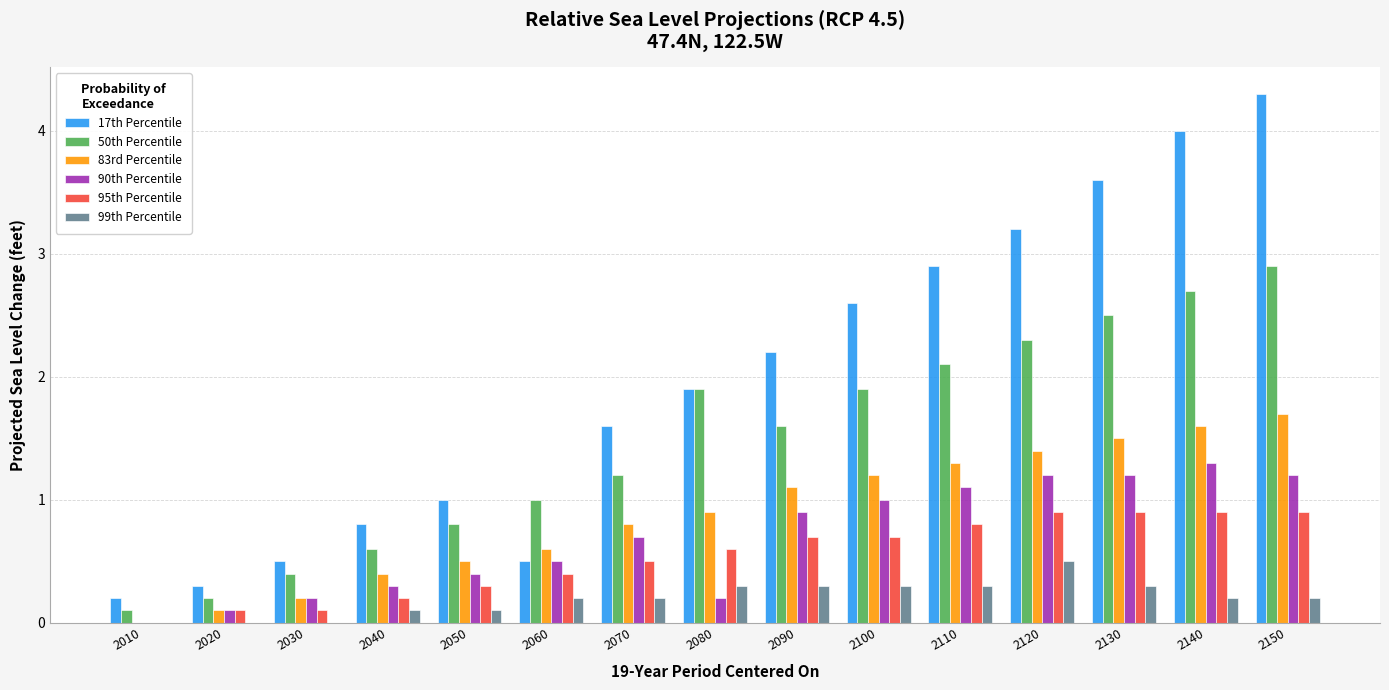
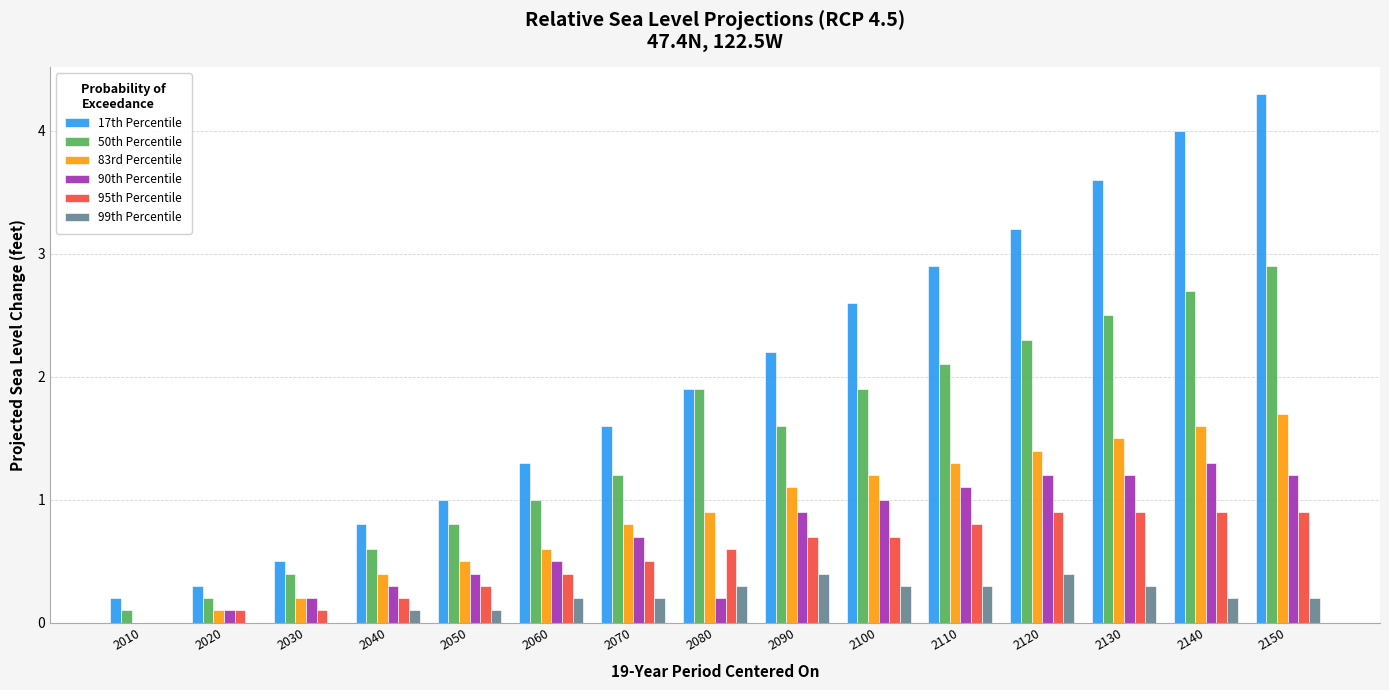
  {
    "17th Percentile": {
      "2010": 0.2,
      "2020": 0.3,
      "2030": 0.5,
      "2040": 0.8,
      "2050": 1.0,
-     "2060": 0.5,
+     "2060": 1.3,
      "2070": 1.6,
      "2080": 1.9,
      "2090": 2.2,
      "2100": 2.6,
      "2110": 2.9,
      "2120": 3.2,
      "2130": 3.6,
      "2140": 4.0,
      "2150": 4.3
    },
    "50th Percentile": {
      "2010": 0.1,
      "2020": 0.2,
      "2030": 0.4,
      "2040": 0.6,
      "2050": 0.8,
      "2060": 1.0,
      "2070": 1.2,
      "2080": 1.9,
      "2090": 1.6,
      "2100": 1.9,
      "2110": 2.1,
      "2120": 2.3,
      "2130": 2.5,
      "2140": 2.7,
      "2150": 2.9
    },
    "83rd Percentile": {
      "2010": 0.0,
      "2020": 0.1,
      "2030": 0.2,
      "2040": 0.4,
      "2050": 0.5,
      "2060": 0.6,
      "2070": 0.8,
      "2080": 0.9,
      "2090": 1.1,
      "2100": 1.2,
      "2110": 1.3,
      "2120": 1.4,
      "2130": 1.5,
      "2140": 1.6,
      "2150": 1.7
    },
    "90th Percentile": {
      "2010": 0.0,
      "2020": 0.1,
      "2030": 0.2,
      "2040": 0.3,
      "2050": 0.4,
      "2060": 0.5,
      "2070": 0.7,
      "2080": 0.2,
      "2090": 0.9,
      "2100": 1.0,
      "2110": 1.1,
      "2120": 1.2,
      "2130": 1.2,
      "2140": 1.3,
      "2150": 1.2
    },
    "95th Percentile": {
      "2010": 0.0,
      "2020": 0.1,
      "2030": 0.1,
      "2040": 0.2,
      "2050": 0.3,
      "2060": 0.4,
      "2070": 0.5,
      "2080": 0.6,
      "2090": 0.7,
      "2100": 0.7,
      "2110": 0.8,
      "2120": 0.9,
      "2130": 0.9,
      "2140": 0.9,
      "2150": 0.9
    },
    "99th Percentile": {
      "2010": 0.0,
      "2020": 0.0,
      "2030": 0.0,
      "2040": 0.1,
      "2050": 0.1,
      "2060": 0.2,
      "2070": 0.2,
      "2080": 0.3,
-     "2090": 0.3,
+     "2090": 0.4,
      "2100": 0.3,
      "2110": 0.3,
-     "2120": 0.5,
+     "2120": 0.4,
      "2130": 0.3,
      "2140": 0.2,
      "2150": 0.2
    }
  }
